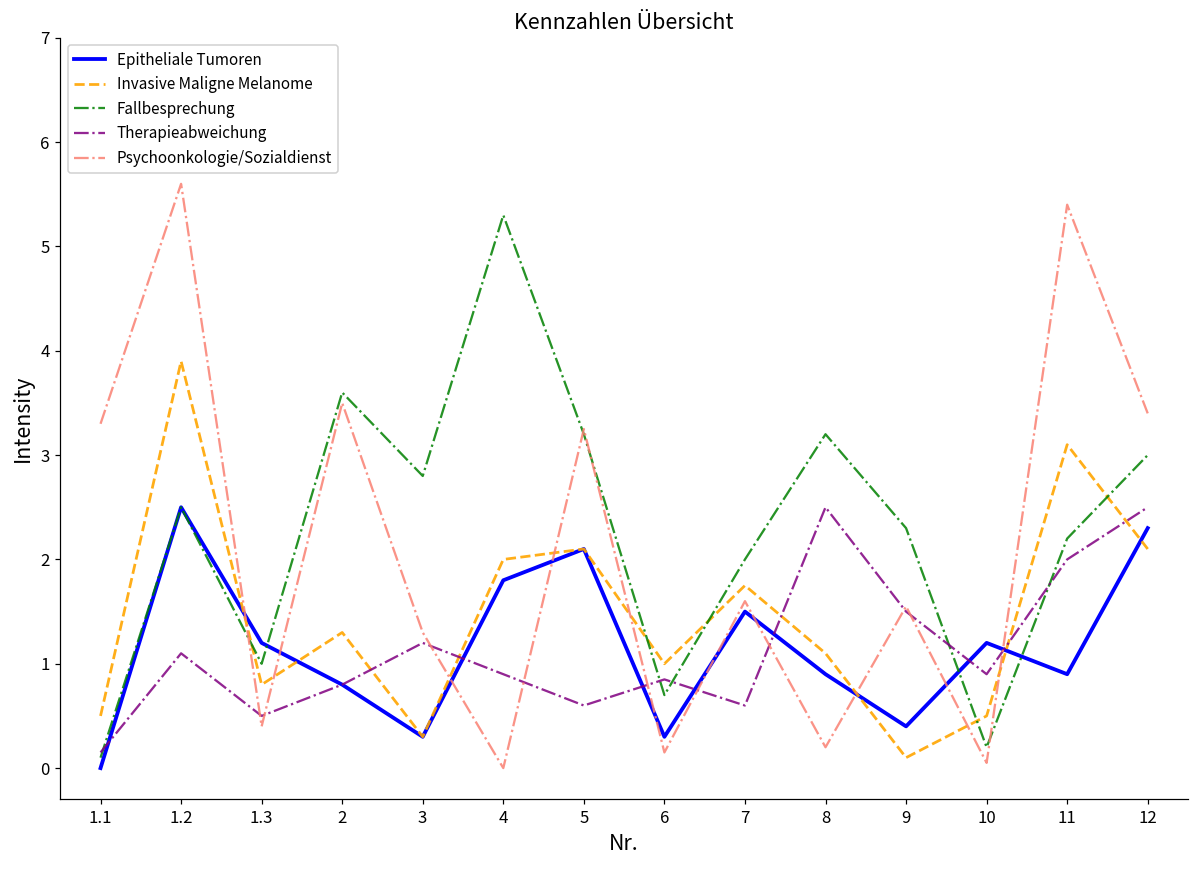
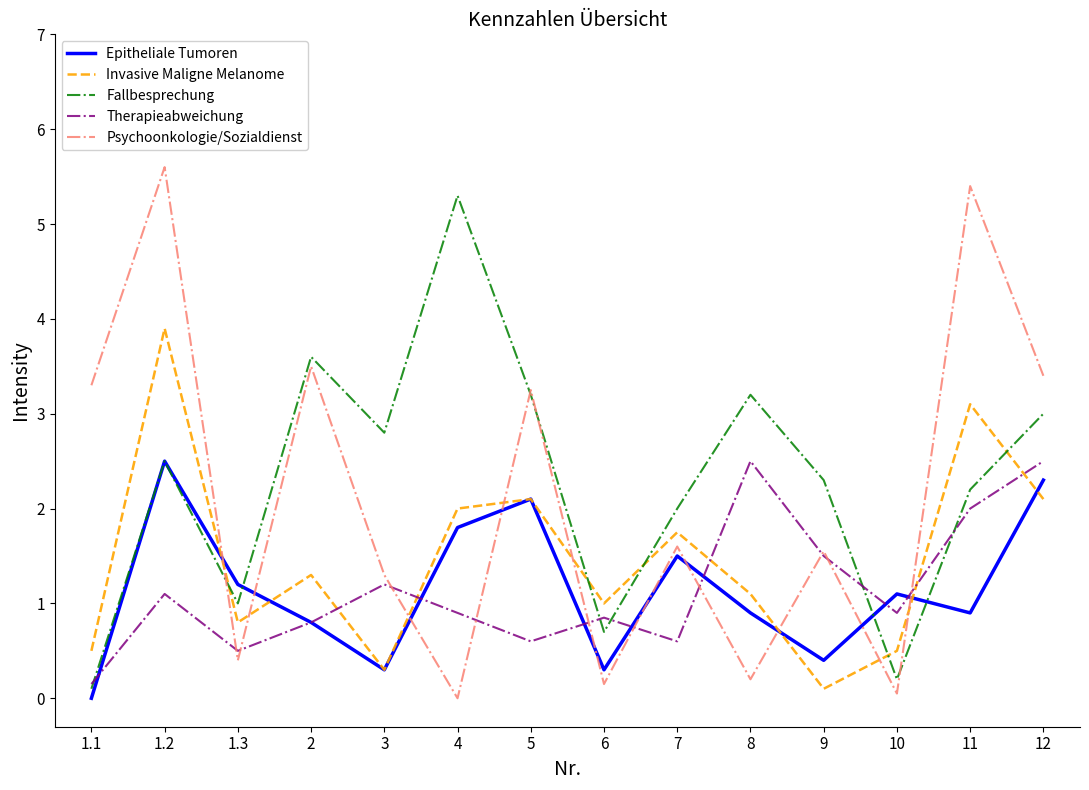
  {
    "Epitheliale Tumoren": {
      "1.1": 0.0,
      "1.3": 1.2,
      "4": 1.8,
      "6": 0.3,
      "7": 1.5,
      "8": 0.9,
      "9": 0.4,
-     "10": 1.2,
+     "10": 1.1,
      "11": 0.9,
      "12": 2.3
    },
    "Invasive Maligne Melanome": {
      "1.1": 0.5,
      "1.2": 3.9,
      "1.3": 0.8,
      "2": 1.3,
      "4": 2.0,
      "6": 1.0,
      "7": 1.8,
      "8": 1.1,
      "9": 0.1,
      "10": 0.5,
      "11": 3.1,
      "12": 2.1
    },
    "Fallbesprechung": {
      "1.1": 0.1,
      "1.3": 1.0,
      "2": 3.6,
      "3": 2.8,
      "4": 5.3,
      "5": 3.2,
      "6": 0.7,
      "7": 2.0,
      "8": 3.2,
      "9": 2.3,
      "10": 0.2,
      "11": 2.2,
      "12": 3.0
    },
    "Therapieabweichung": {
      "1.1": 0.2,
      "1.2": 1.1,
      "1.3": 0.5,
      "3": 1.2,
      "4": 0.9,
      "5": 0.6,
      "6": 0.9,
      "7": 0.6,
      "8": 2.5,
      "9": 1.5,
      "10": 0.9,
      "11": 2.0,
      "12": 2.5
    },
    "Psychoonkologie/Sozialdienst": {
      "1.1": 3.3,
      "1.2": 5.6,
      "1.3": 0.4,
      "2": 3.5,
      "3": 1.3,
      "4": 0.0,
      "5": 3.3,
      "6": 0.2,
      "7": 1.6,
      "8": 0.2,
      "9": 1.6,
      "10": 0.1,
      "11": 5.4,
      "12": 3.4
    }
  }
